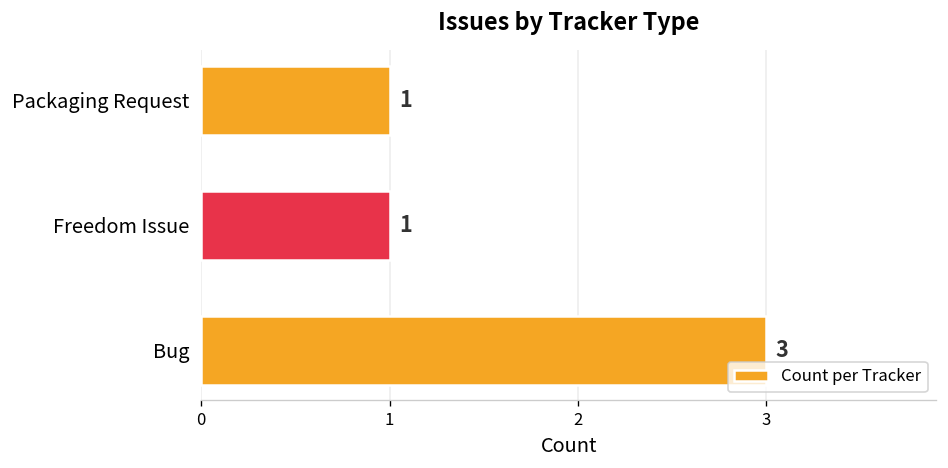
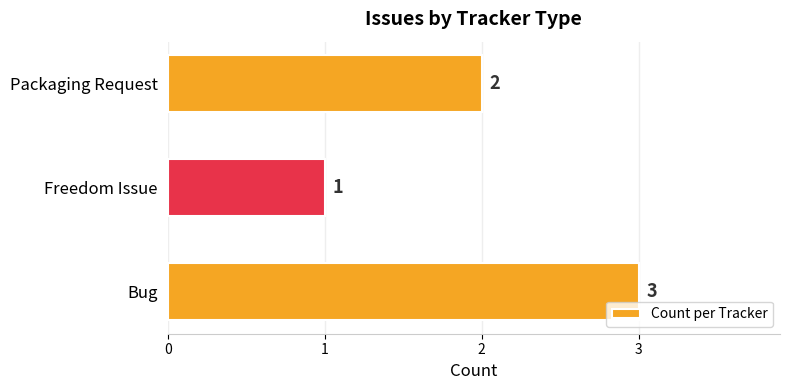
  {
-   "Packaging Request": 1,
+   "Packaging Request": 2,
    "Freedom Issue": 1,
    "Bug": 3
  }
